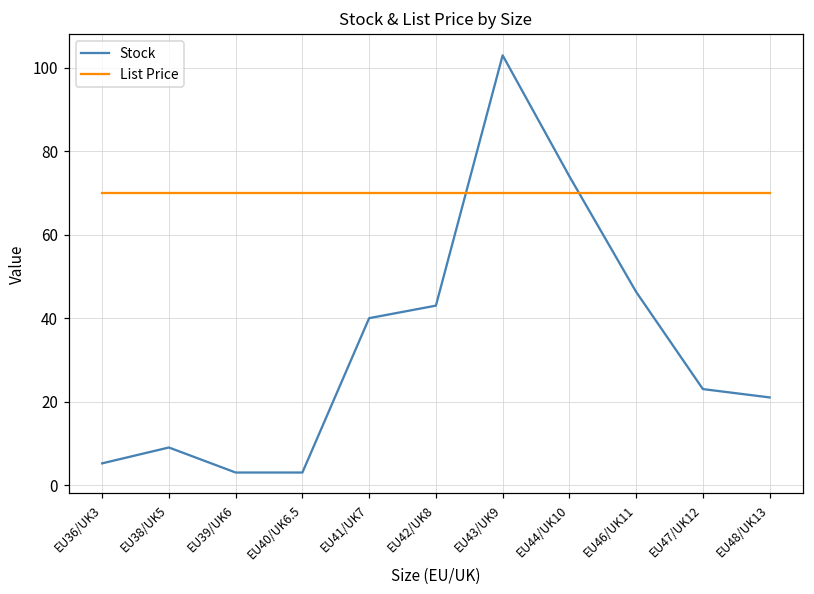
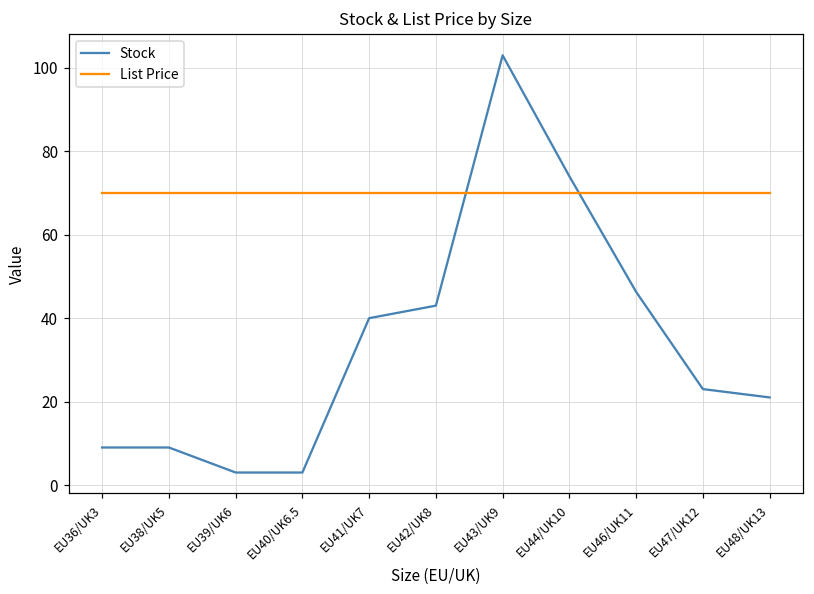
  {
    "Stock": {
-     "EU36/UK3": 5,
+     "EU36/UK3": 9,
      "EU38/UK5": 9,
      "EU39/UK6": 3,
      "EU40/UK6.5": 3,
      "EU41/UK7": 40,
      "EU42/UK8": 43,
      "EU43/UK9": 103,
      "EU44/UK10": 74,
      "EU46/UK11": 46,
      "EU47/UK12": 23,
      "EU48/UK13": 21
    },
    "List Price": {
      "EU36/UK3": 70,
      "EU38/UK5": 70,
      "EU39/UK6": 70,
      "EU40/UK6.5": 70,
      "EU41/UK7": 70,
      "EU42/UK8": 70,
      "EU43/UK9": 70,
      "EU44/UK10": 70,
      "EU46/UK11": 70,
      "EU47/UK12": 70,
      "EU48/UK13": 70
    }
  }
